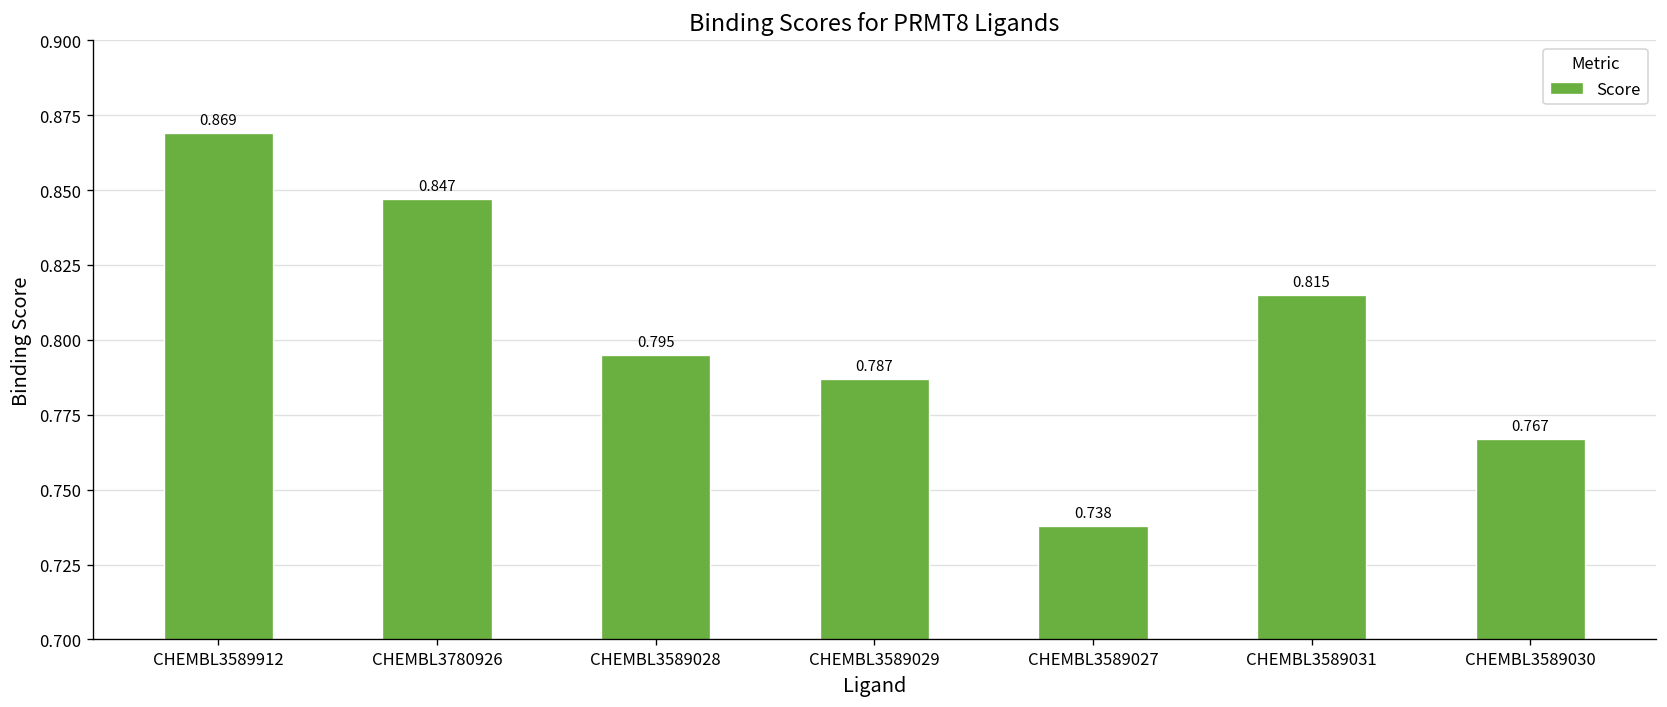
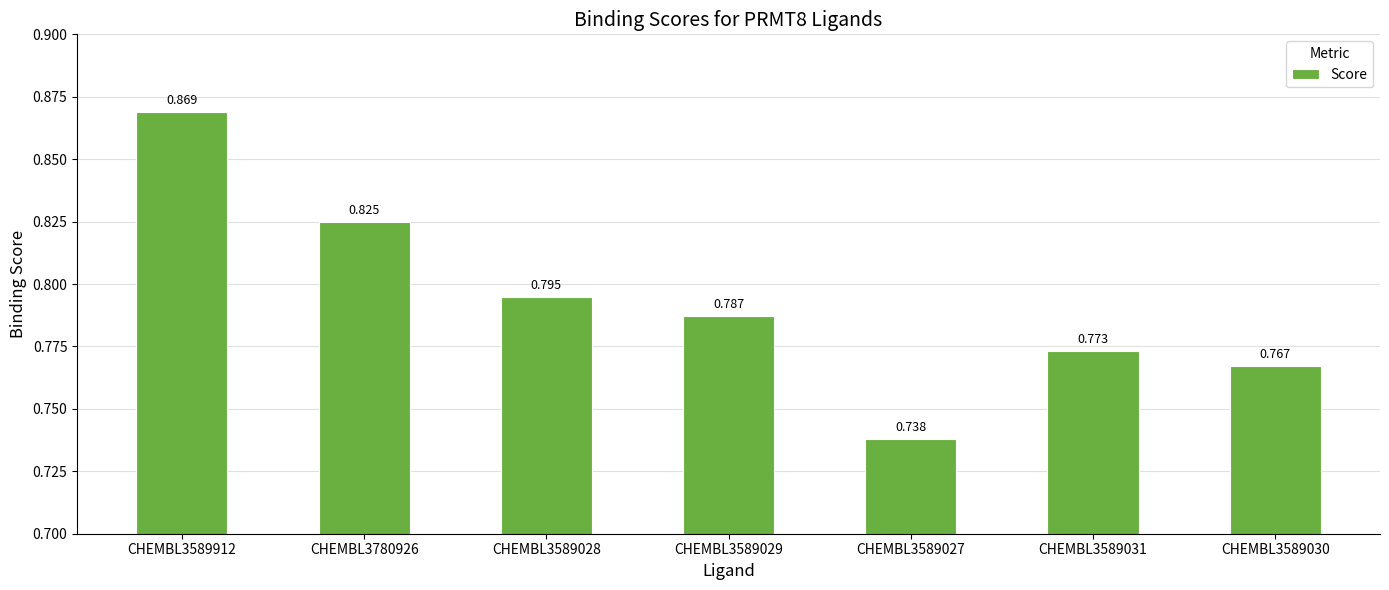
  {
    "CHEMBL3589912": 0.869,
-   "CHEMBL3780926": 0.847,
+   "CHEMBL3780926": 0.825,
    "CHEMBL3589028": 0.795,
    "CHEMBL3589029": 0.787,
    "CHEMBL3589027": 0.738,
-   "CHEMBL3589031": 0.815,
+   "CHEMBL3589031": 0.773,
    "CHEMBL3589030": 0.767
  }
